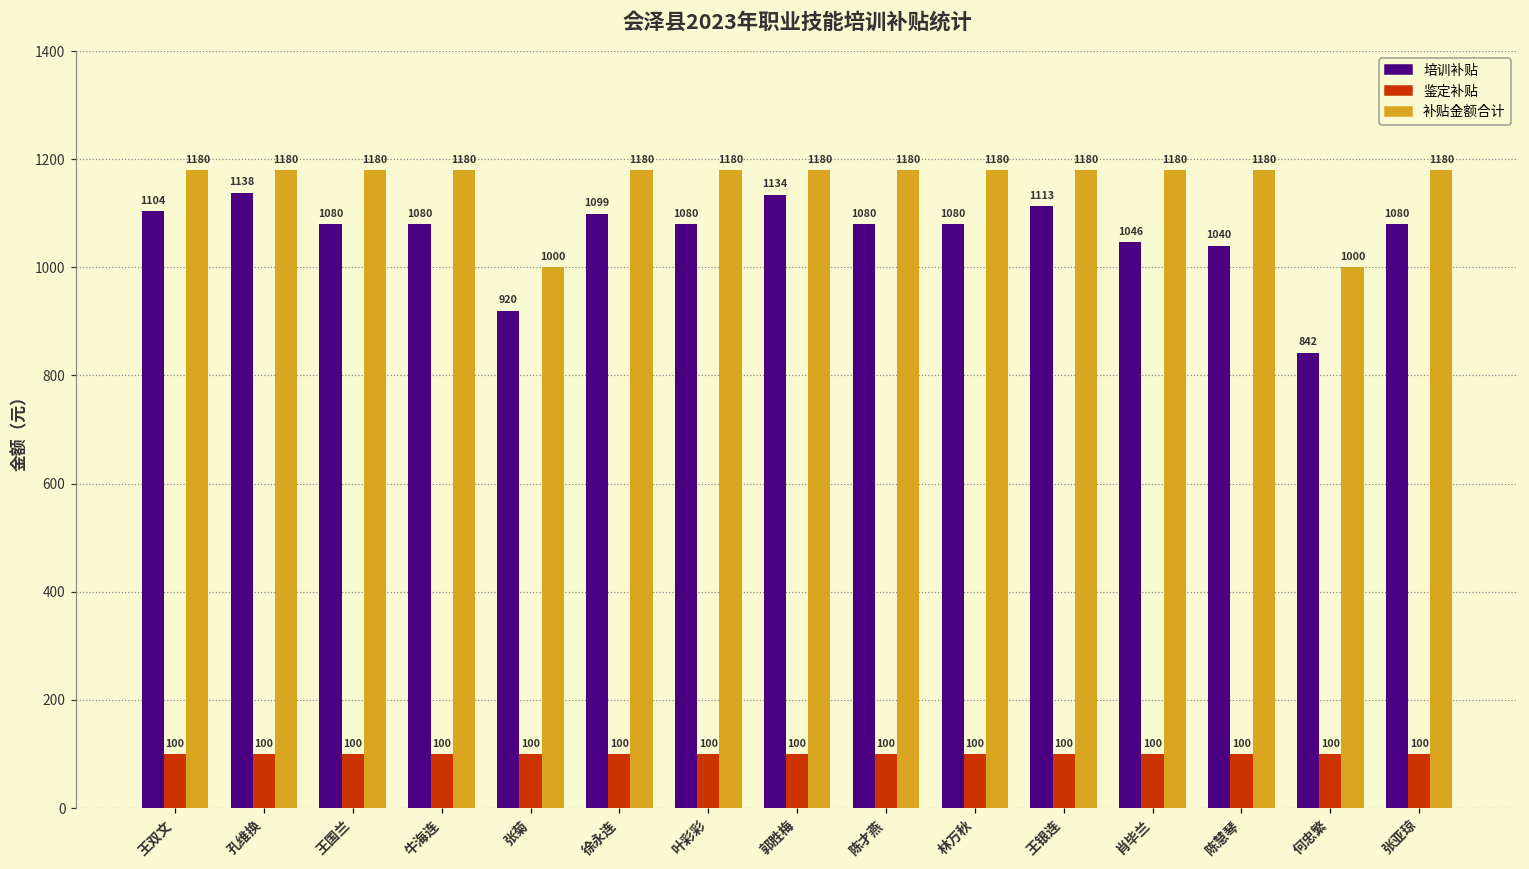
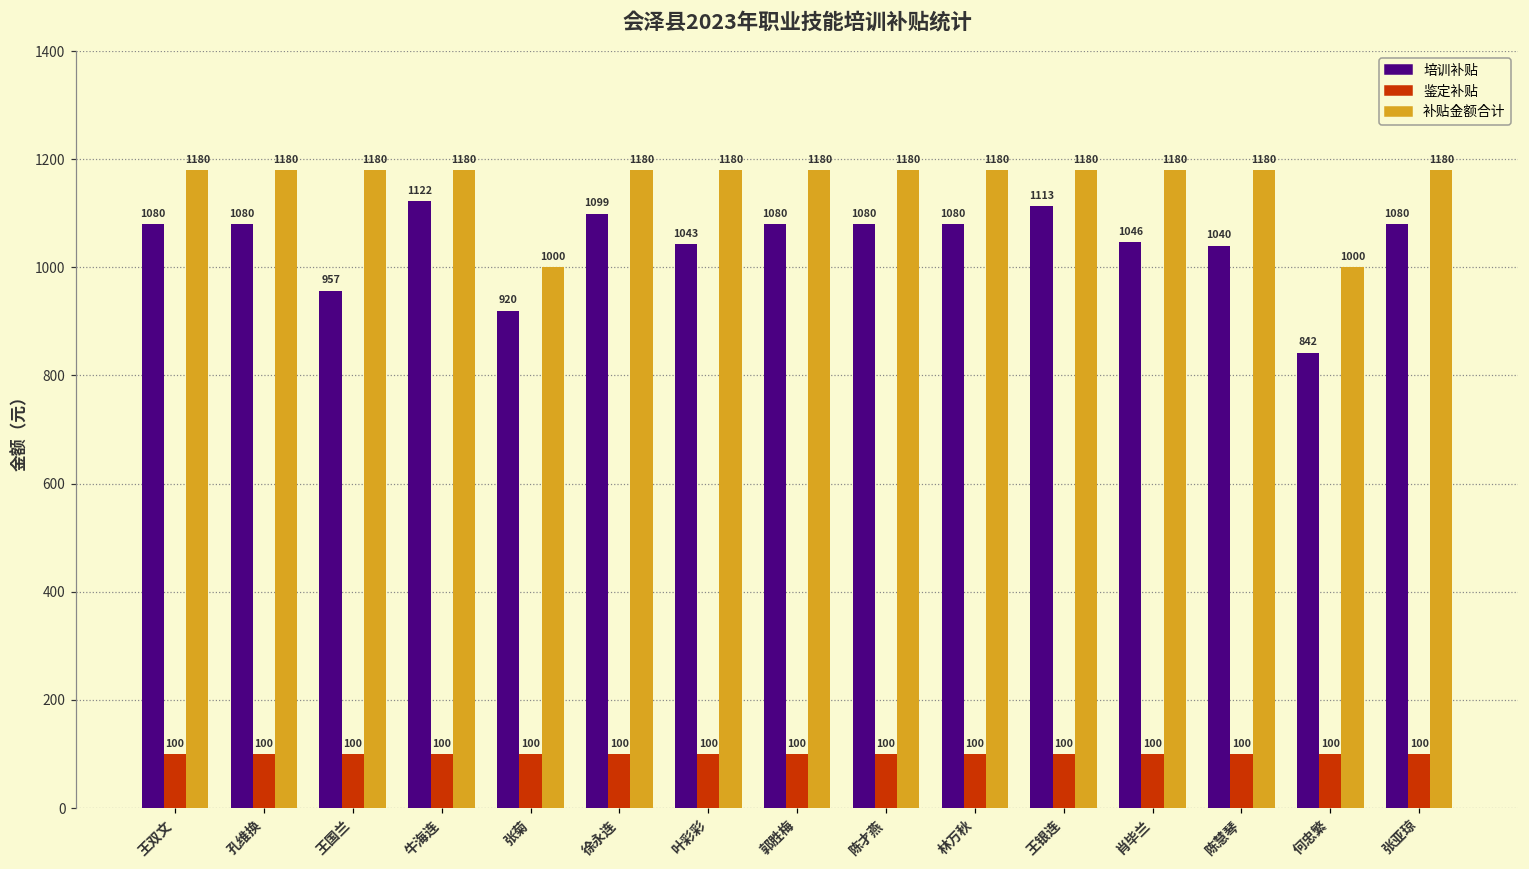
  {
    "培训补贴": {
-     "王双文": 1104,
-     "孔维换": 1138,
-     "王国兰": 1080,
-     "牛海连": 1080,
+     "王双文": 1080,
+     "孔维换": 1080,
+     "王国兰": 957,
+     "牛海连": 1122,
      "张菊": 920,
      "徐永连": 1099,
-     "叶彩彩": 1080,
-     "郭胜梅": 1134,
+     "叶彩彩": 1043,
+     "郭胜梅": 1080,
      "陈才燕": 1080,
      "林万秋": 1080,
      "王银连": 1113,
      "肖毕兰": 1046,
      "陈慧琴": 1040,
      "何忠繁": 842,
      "张亚琼": 1080
    },
    "鉴定补贴": {
      "王双文": 100,
      "孔维换": 100,
      "王国兰": 100,
      "牛海连": 100,
      "张菊": 100,
      "徐永连": 100,
      "叶彩彩": 100,
      "郭胜梅": 100,
      "陈才燕": 100,
      "林万秋": 100,
      "王银连": 100,
      "肖毕兰": 100,
      "陈慧琴": 100,
      "何忠繁": 100,
      "张亚琼": 100
    },
    "补贴金额合计": {
      "王双文": 1180,
      "孔维换": 1180,
      "王国兰": 1180,
      "牛海连": 1180,
      "张菊": 1000,
      "徐永连": 1180,
      "叶彩彩": 1180,
      "郭胜梅": 1180,
      "陈才燕": 1180,
      "林万秋": 1180,
      "王银连": 1180,
      "肖毕兰": 1180,
      "陈慧琴": 1180,
      "何忠繁": 1000,
      "张亚琼": 1180
    }
  }
